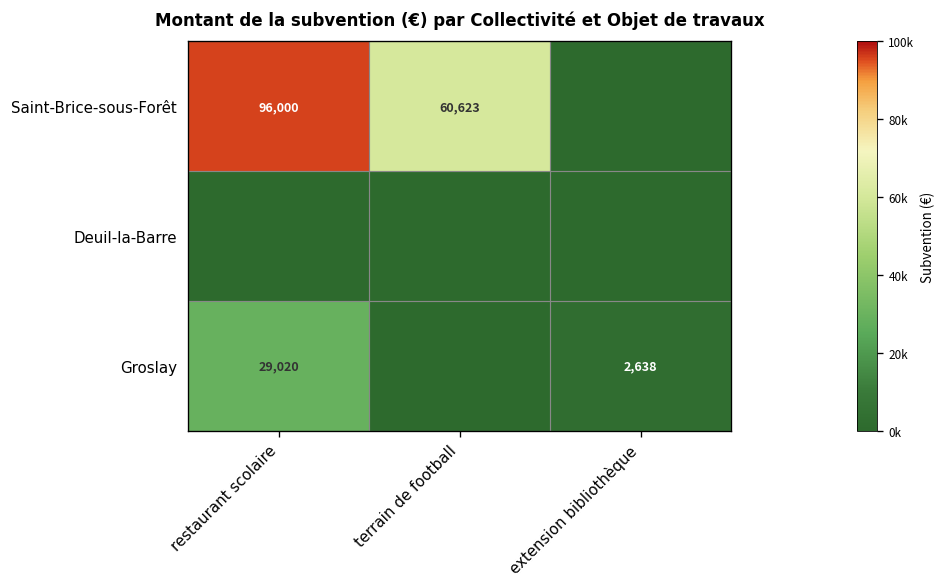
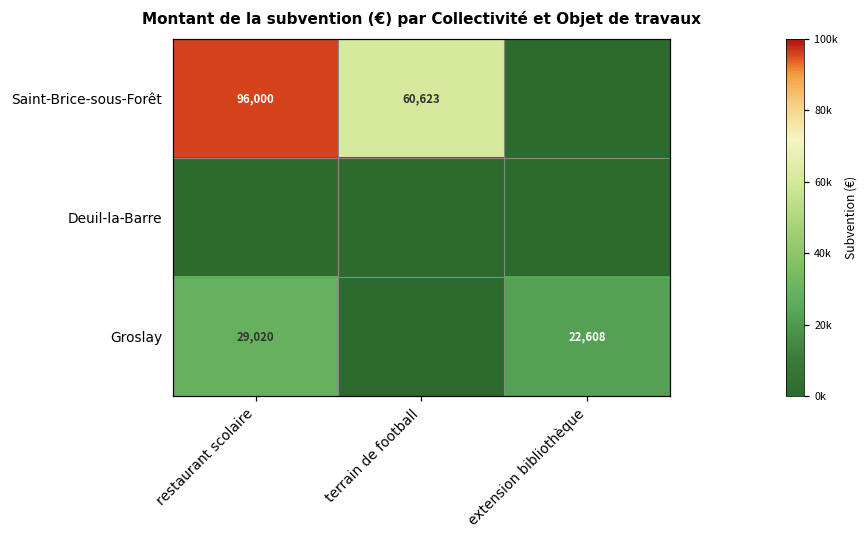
  {
    "Saint-Brice-sous-Forêt": {
      "restaurant scolaire": "96,000",
      "terrain de football": "60,623"
    },
    "Groslay": {
      "restaurant scolaire": "29,020",
-     "extension bibliothèque": "2,638"
+     "extension bibliothèque": "22,608"
    }
  }
